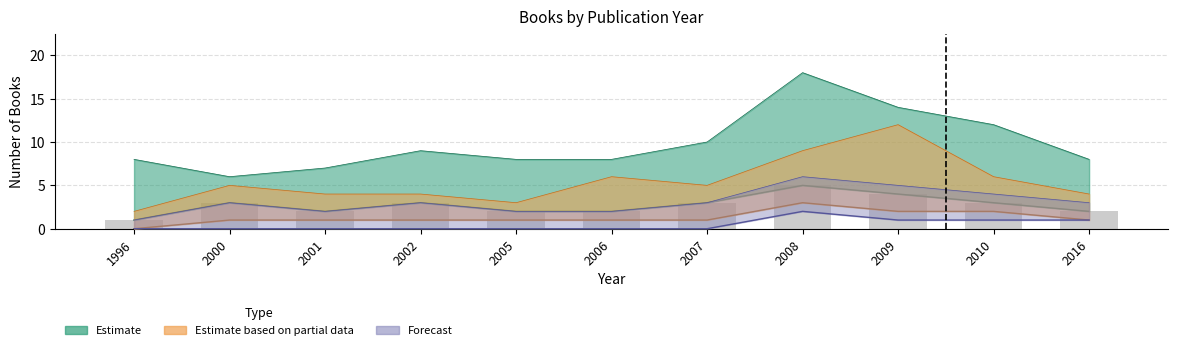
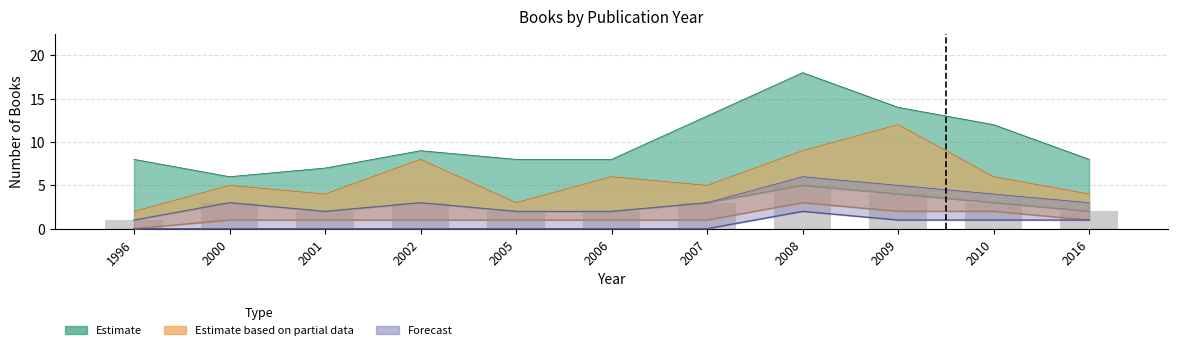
  {
    "Estimate": {
      "1996": 8,
      "2000": 6,
      "2001": 7,
      "2002": 9,
      "2005": 8,
      "2006": 8,
-     "2007": 10,
+     "2007": 13,
      "2008": 18,
      "2009": 14,
      "2010": 12,
      "2016": 8
    },
    "Estimate based on partial data": {
      "1996": 2,
      "2000": 5,
      "2001": 4,
-     "2002": 4,
+     "2002": 8,
      "2005": 3,
      "2006": 6,
      "2007": 5,
      "2008": 9,
      "2009": 12,
      "2010": 6,
      "2016": 4
    }
  }
